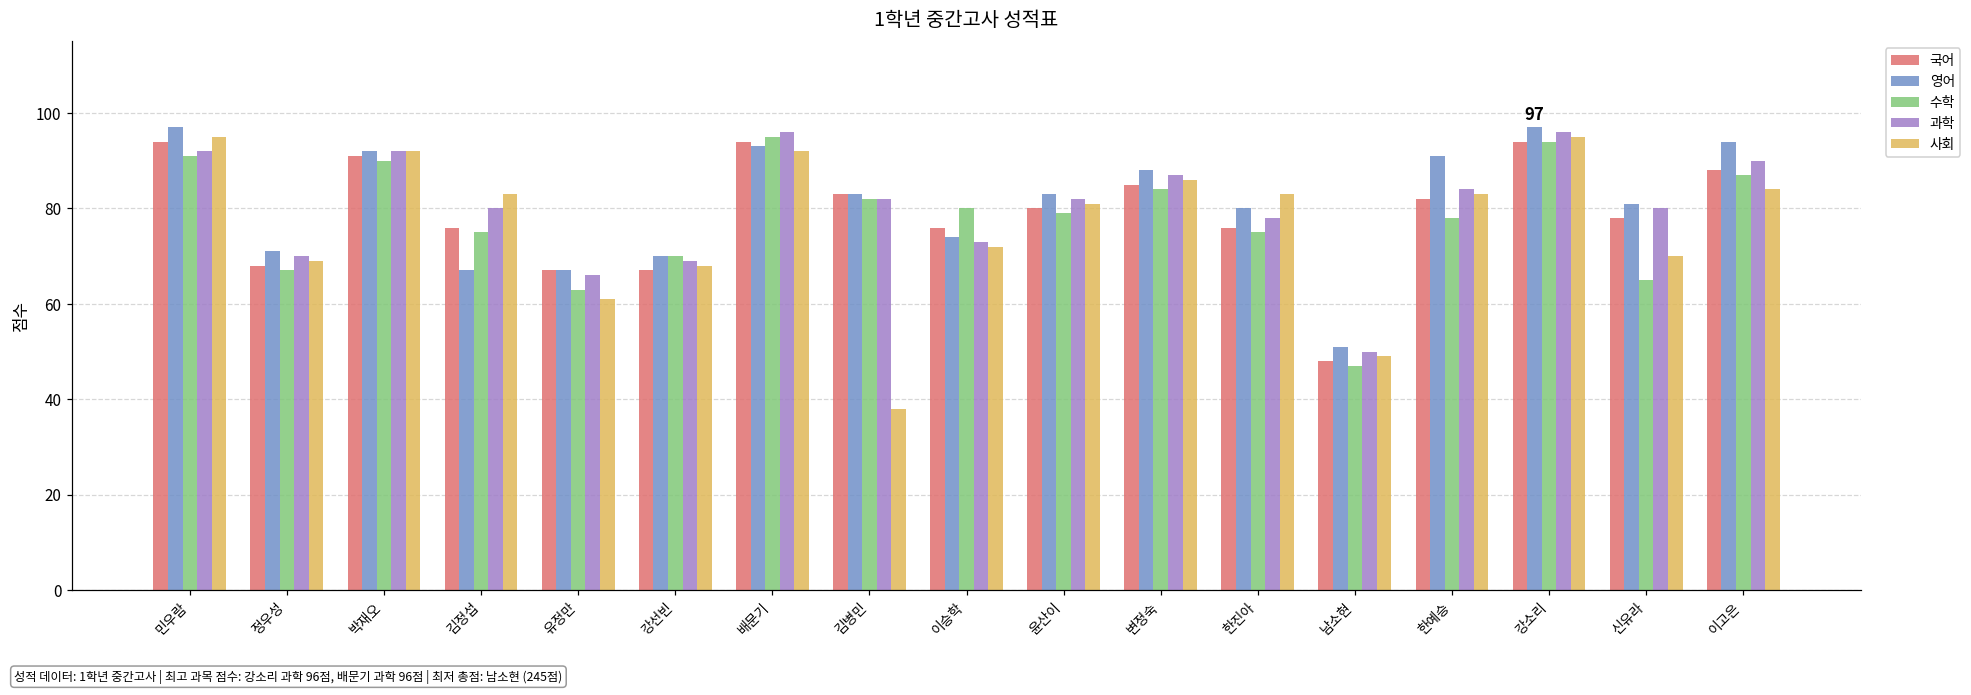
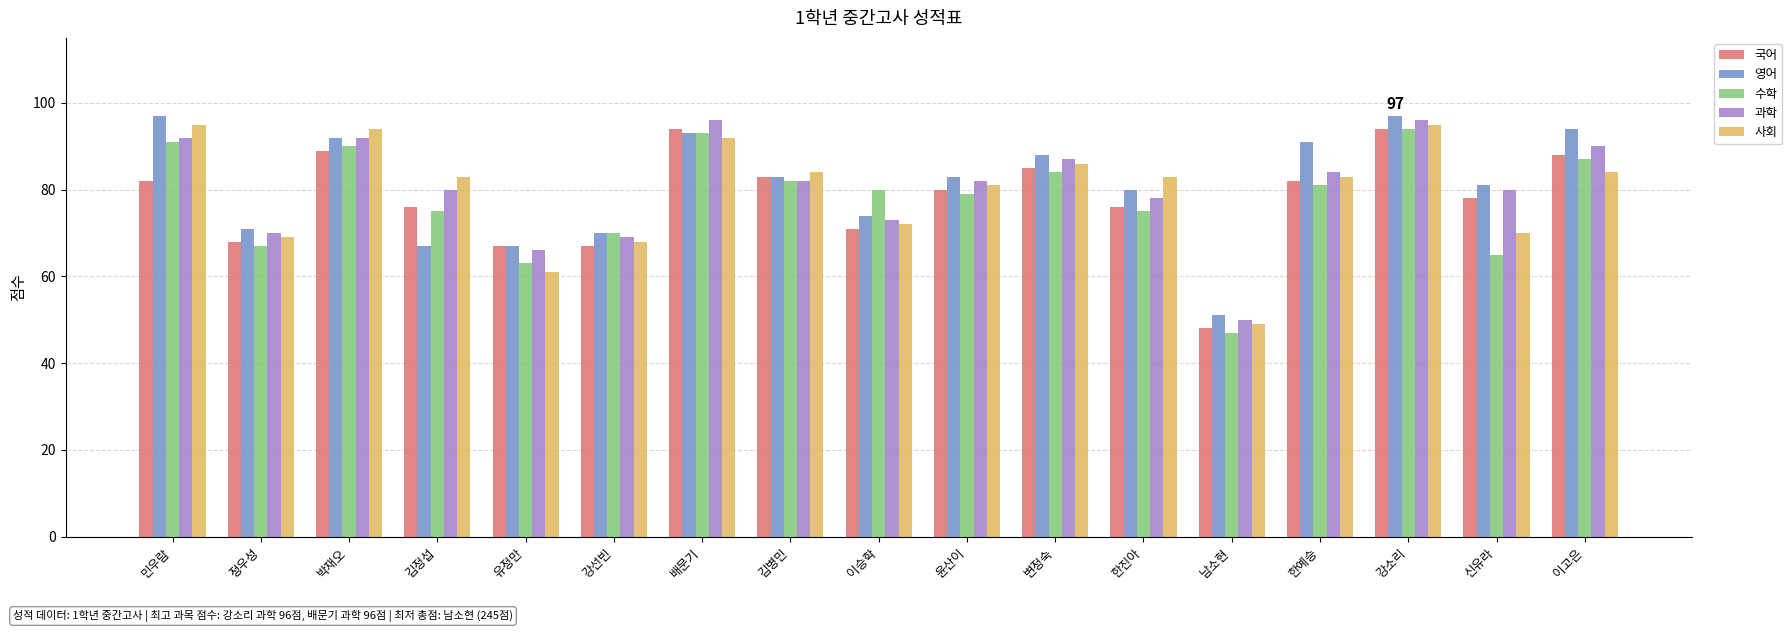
  {
    "국어": {
-     "민우람": 94,
+     "민우람": 82,
      "정우성": 68,
-     "박재오": 91,
+     "박재오": 89,
      "김정섭": 76,
      "유정만": 67,
      "강선빈": 67,
      "배문기": 94,
      "김병민": 83,
-     "이승학": 76,
+     "이승학": 71,
      "윤산이": 80,
      "변정숙": 85,
      "한진아": 76,
      "남소현": 48,
      "한예승": 82,
      "강소리": 94,
      "신유라": 78,
      "이고은": 88
    },
    "수학": {
      "민우람": 91,
      "정우성": 67,
      "박재오": 90,
      "김정섭": 75,
      "유정만": 63,
      "강선빈": 70,
-     "배문기": 95,
+     "배문기": 93,
      "김병민": 82,
      "이승학": 80,
      "윤산이": 79,
      "변정숙": 84,
      "한진아": 75,
      "남소현": 47,
-     "한예승": 78,
+     "한예승": 81,
      "강소리": 94,
      "신유라": 65,
      "이고은": 87
    },
    "사회": {
      "민우람": 95,
      "정우성": 69,
-     "박재오": 92,
+     "박재오": 94,
      "김정섭": 83,
      "유정만": 61,
      "강선빈": 68,
      "배문기": 92,
-     "김병민": 38,
+     "김병민": 84,
      "이승학": 72,
      "윤산이": 81,
      "변정숙": 86,
      "한진아": 83,
      "남소현": 49,
      "한예승": 83,
      "강소리": 95,
      "신유라": 70,
      "이고은": 84
    }
  }
